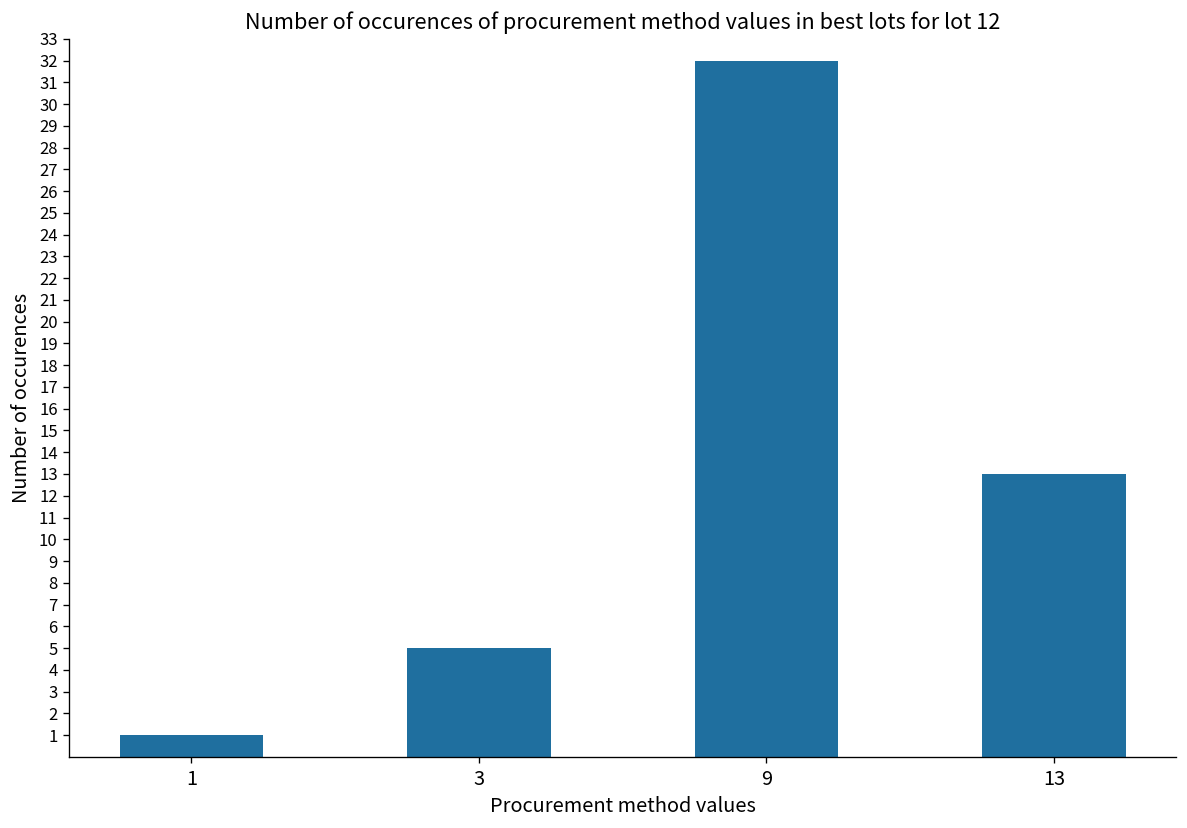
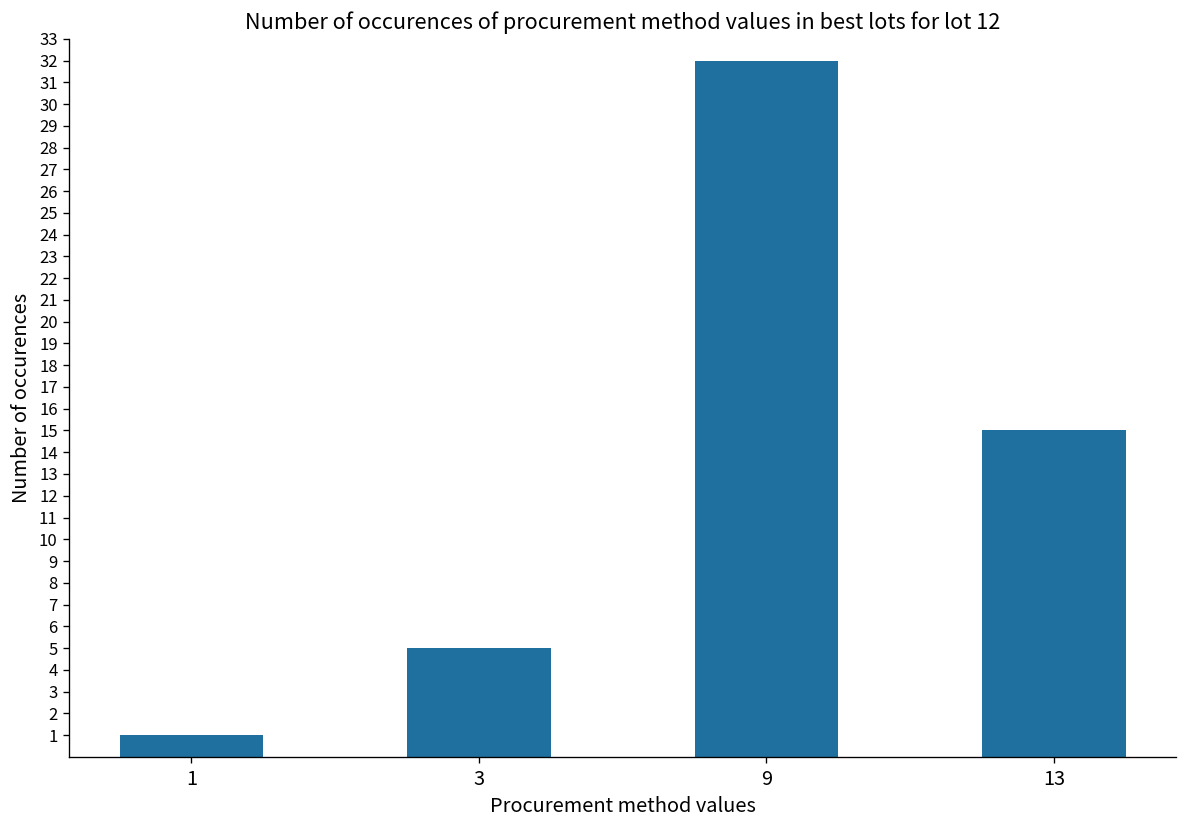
  {
    "1": 1,
    "3": 5,
    "9": 32,
-   "13": 13
+   "13": 15
  }
